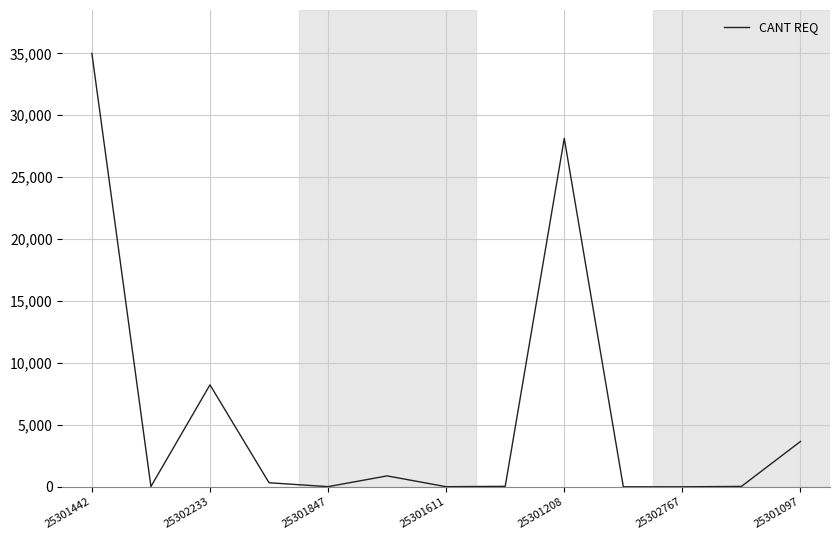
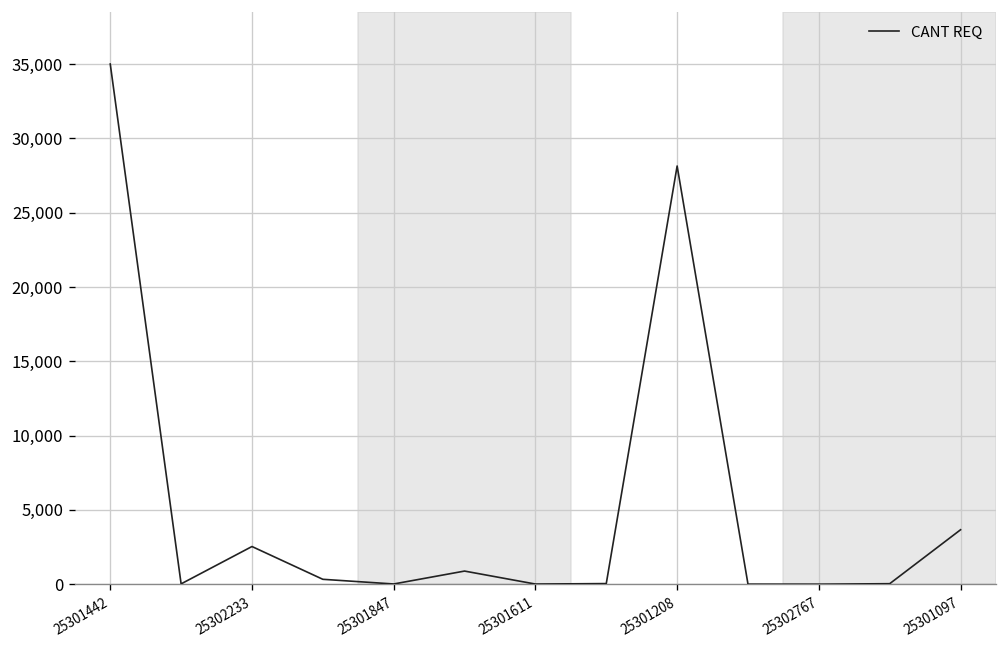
  {
    "25301442": "35,000",
-   "25302233": "8,200",
+   "25302233": "2,500",
    "25301847": "0",
    "25301611": "0",
    "25301208": "28,100",
    "25302767": "0",
    "25301097": "3,700"
  }
